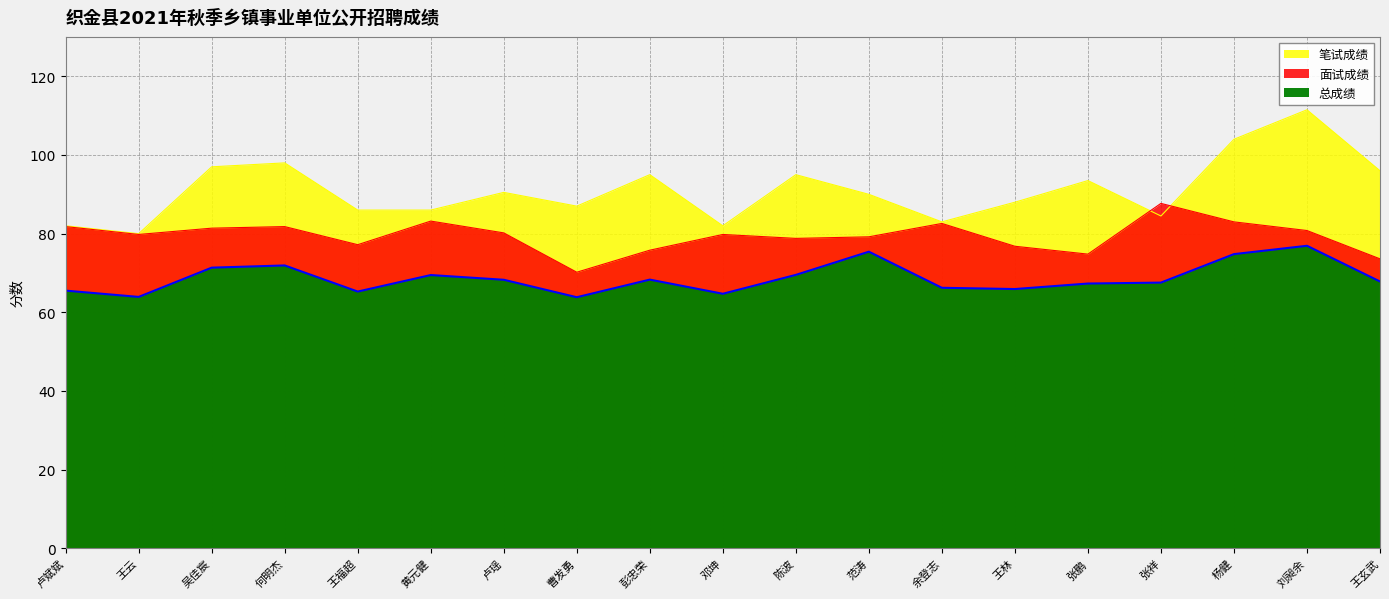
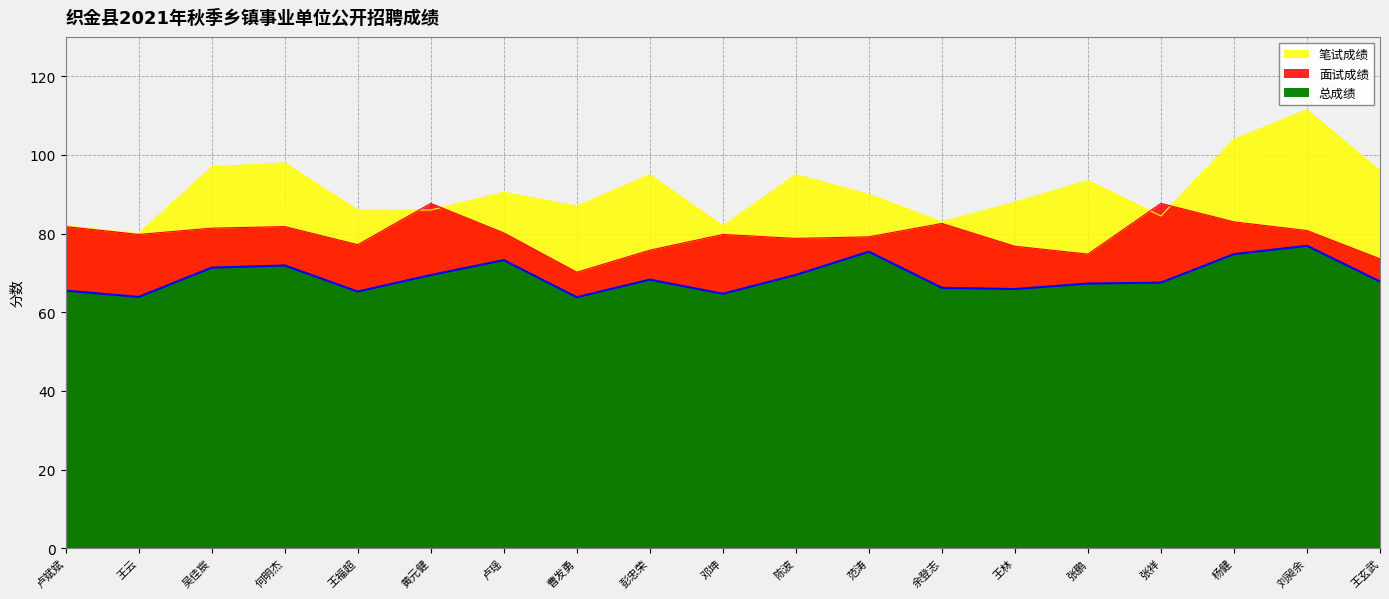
  {
    "笔试成绩": {
      "吴佳宸": 97,
      "何明杰": 98,
      "王福超": 86,
      "黄元健": 86,
      "卢瑶": 91,
      "曹发勇": 87,
      "彭忠荣": 95,
      "邓坤": 82,
      "陈波": 95,
      "范涛": 90,
      "王林": 88,
      "张鹏": 94,
      "张祥": 85,
      "杨健": 104,
      "刘昶余": 112,
      "王玄武": 96
    },
    "面试成绩": {
      "吴佳宸": 81,
      "何明杰": 82,
      "王福超": 77,
-     "黄元健": 83,
+     "黄元健": 88,
      "卢瑶": 80,
      "曹发勇": 70,
      "彭忠荣": 76,
      "邓坤": 80,
      "陈波": 79,
      "范涛": 79,
      "王林": 77,
      "张鹏": 75,
      "张祥": 88,
      "杨健": 83,
      "刘昶余": 81,
      "王玄武": 74
    },
    "总成绩": {
      "卢斌斌": 66,
      "王云": 64,
      "吴佳宸": 71,
      "何明杰": 72,
      "王福超": 65,
      "黄元健": 69,
-     "卢瑶": 68,
+     "卢瑶": 73,
      "曹发勇": 64,
      "彭忠荣": 68,
      "邓坤": 65,
      "陈波": 70,
      "范涛": 75,
      "余登志": 66,
      "王林": 66,
      "张鹏": 67,
      "张祥": 68,
      "杨健": 75,
      "刘昶余": 77,
      "王玄武": 68
    }
  }
